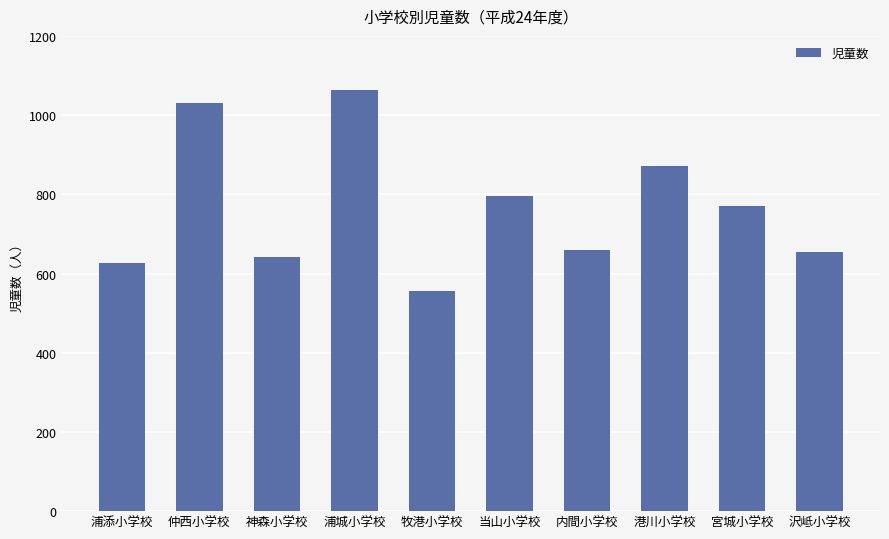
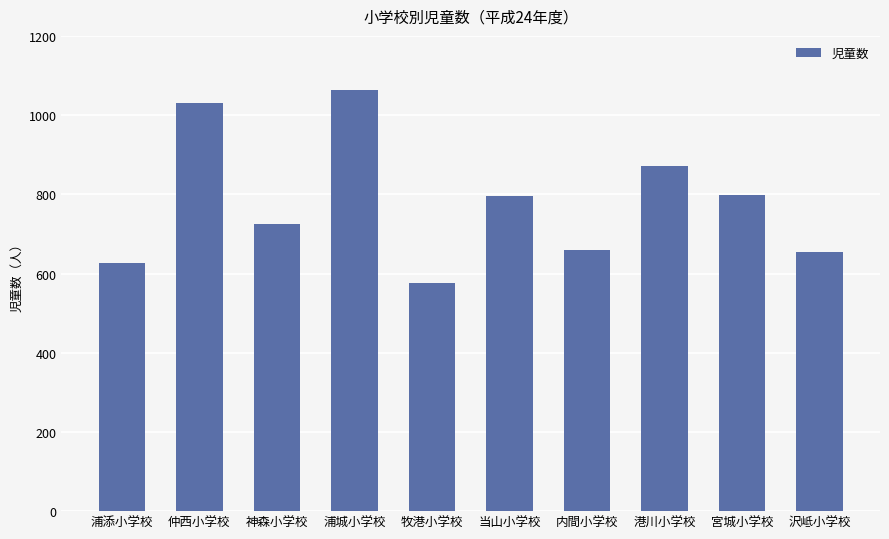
  {
    "浦添小学校": 630,
    "仲西小学校": 1030,
-   "神森小学校": 640,
+   "神森小学校": 720,
    "浦城小学校": 1060,
-   "牧港小学校": 560,
+   "牧港小学校": 580,
    "当山小学校": 800,
    "内間小学校": 660,
    "港川小学校": 870,
-   "宮城小学校": 770,
+   "宮城小学校": 800,
    "沢岻小学校": 650
  }
